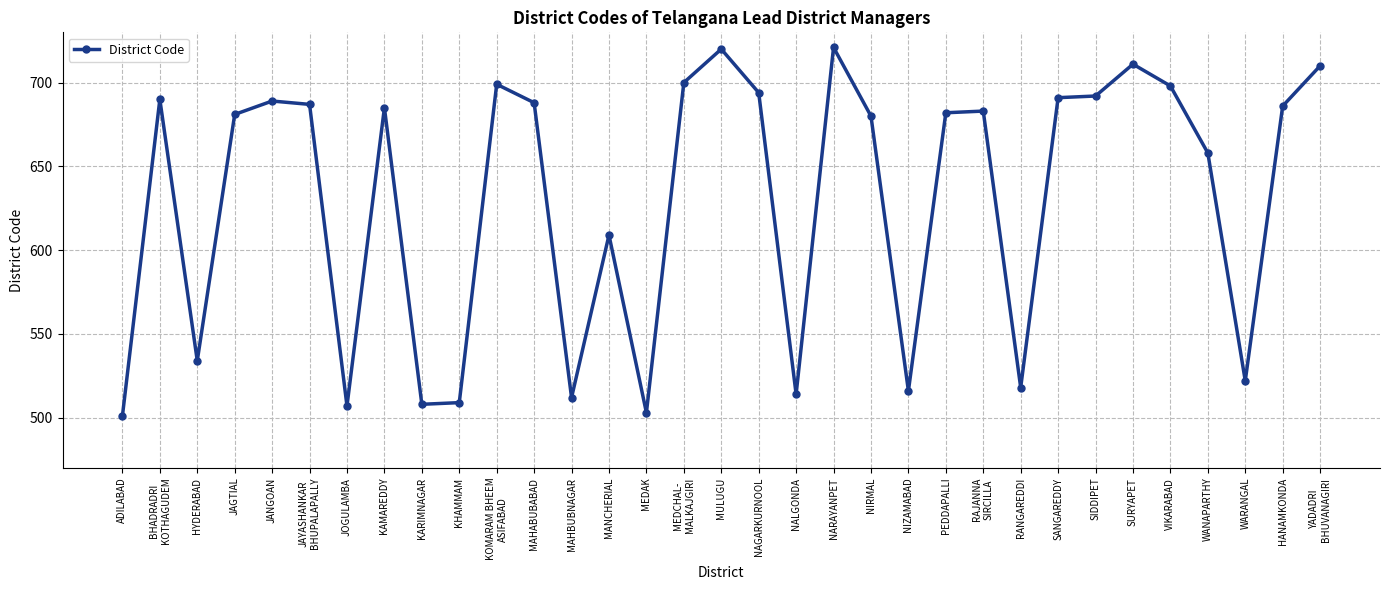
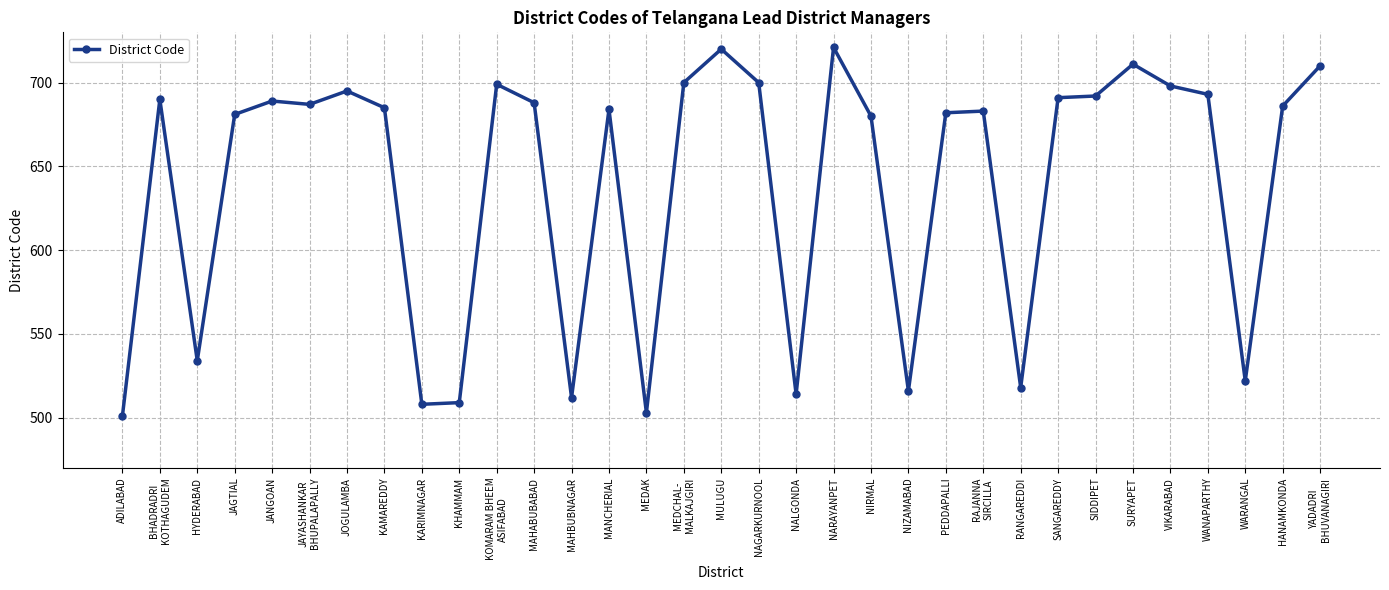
  {
    "ADILABAD": 501,
    "BHADRADRI KOTHAGUDEM": 690,
    "HYDERABAD": 534,
    "JAGTIAL": 681,
    "JANGOAN": 689,
    "JAYASHANKAR BHUPALAPALLY": 687,
-   "JOGULAMBA": 507,
+   "JOGULAMBA": 695,
    "KAMAREDDY": 685,
    "KARIMNAGAR": 508,
    "KHAMMAM": 509,
    "KOMARAM BHEEM ASIFABAD": 699,
    "MAHABUBABAD": 688,
    "MAHBUBNAGAR": 512,
-   "MANCHERIAL": 609,
+   "MANCHERIAL": 684,
    "MEDAK": 503,
    "MEDCHAL- MALKAJGIRI": 700,
    "MULUGU": 720,
-   "NAGARKURNOOL": 694,
+   "NAGARKURNOOL": 700,
    "NALGONDA": 514,
    "NARAYANPET": 721,
    "NIRMAL": 680,
    "NIZAMABAD": 516,
    "PEDDAPALLI": 682,
    "RAJANNA SIRCILLA": 683,
    "RANGAREDDI": 518,
    "SANGAREDDY": 691,
    "SIDDIPET": 692,
    "SURYAPET": 711,
    "VIKARABAD": 698,
-   "WANAPARTHY": 658,
+   "WANAPARTHY": 693,
    "WARANGAL": 522,
    "HANAMKONDA": 686,
    "YADADRI BHUVANAGIRI": 710
  }
